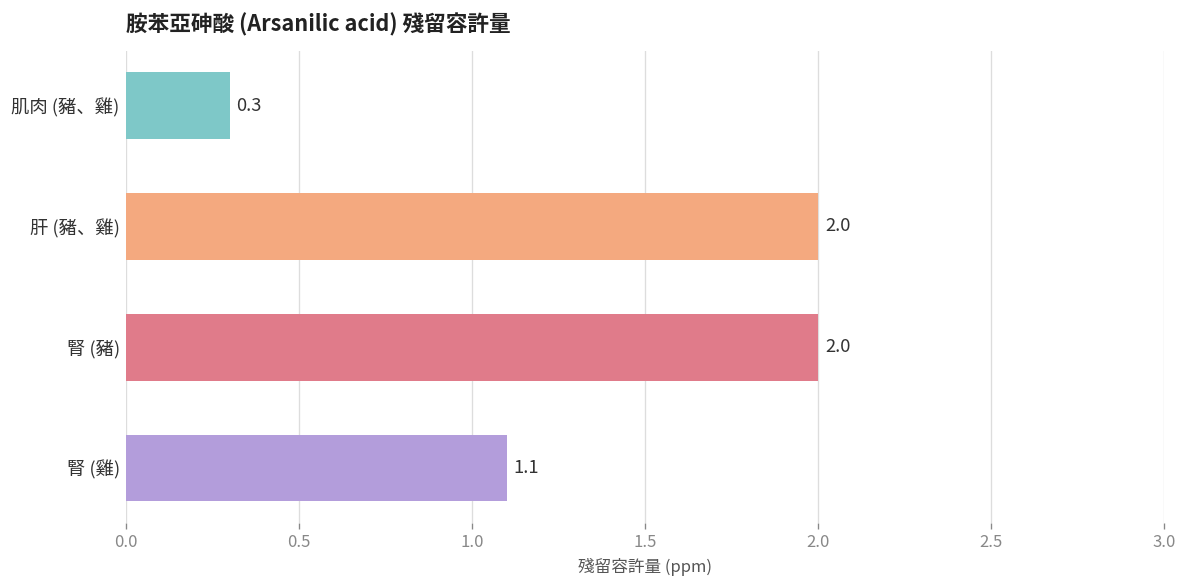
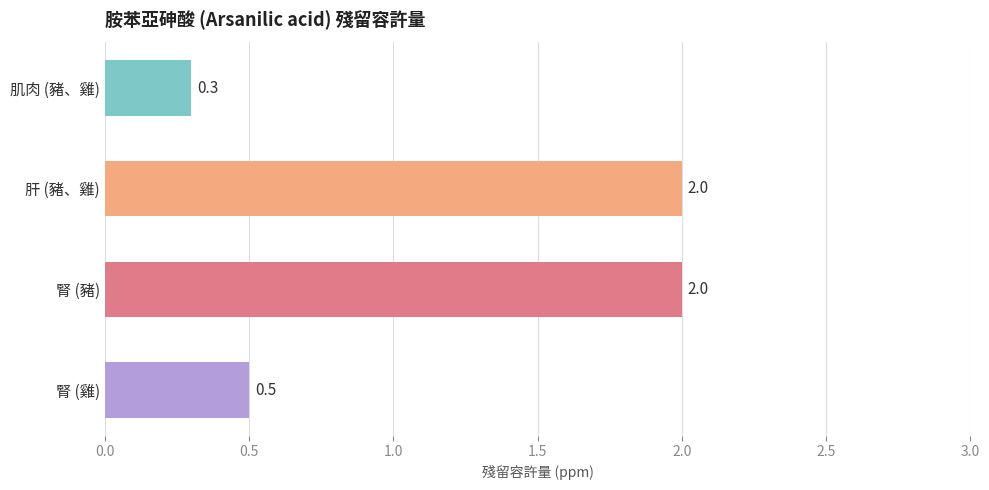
  {
    "肌肉 (豬、雞)": 0.3,
    "肝 (豬、雞)": 2.0,
    "腎 (豬)": 2.0,
-   "腎 (雞)": 1.1
+   "腎 (雞)": 0.5
  }
